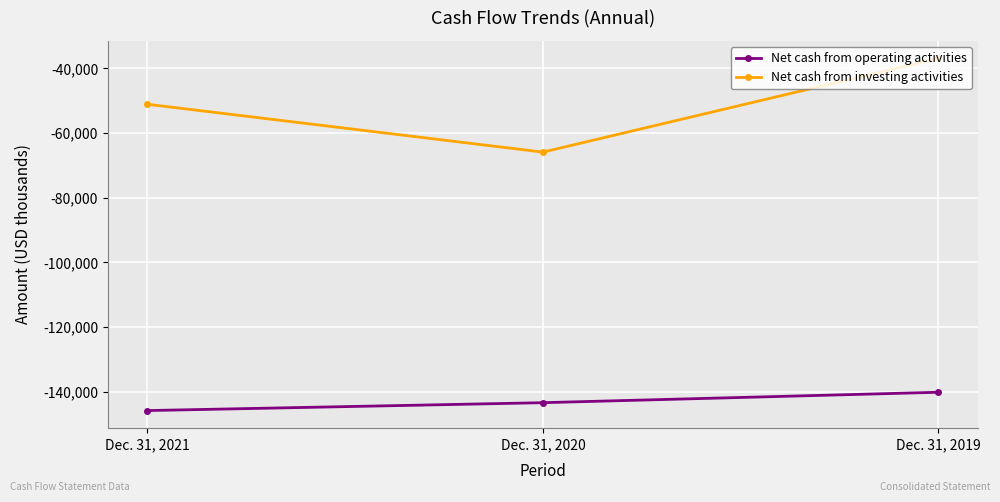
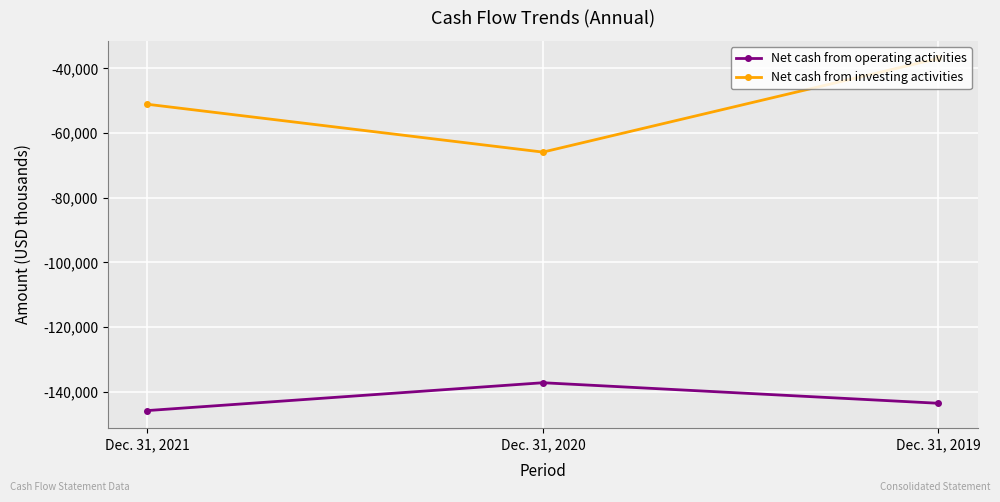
  {
    "Net cash from operating activities": {
      "Dec. 31, 2021": "-146,000",
-     "Dec. 31, 2020": "-143,000",
-     "Dec. 31, 2019": "-140,000"
+     "Dec. 31, 2020": "-137,000",
+     "Dec. 31, 2019": "-144,000"
    },
    "Net cash from investing activities": {
      "Dec. 31, 2021": "-51,000",
      "Dec. 31, 2020": "-66,000"
    }
  }
